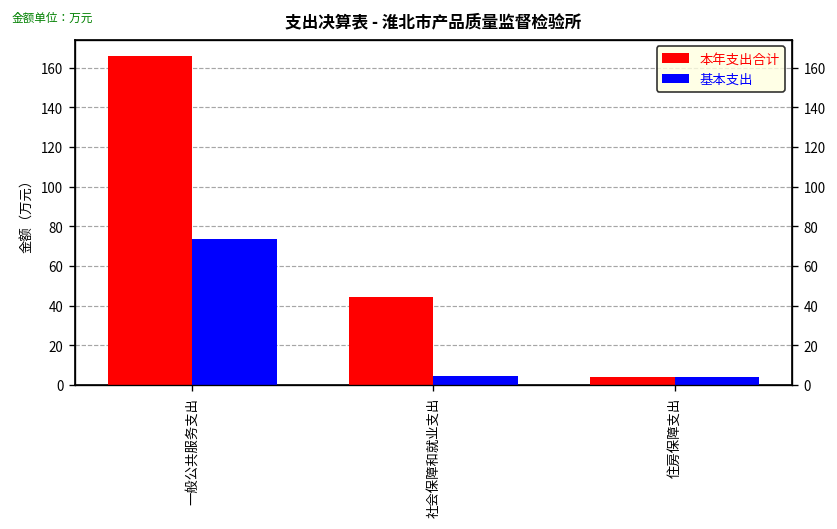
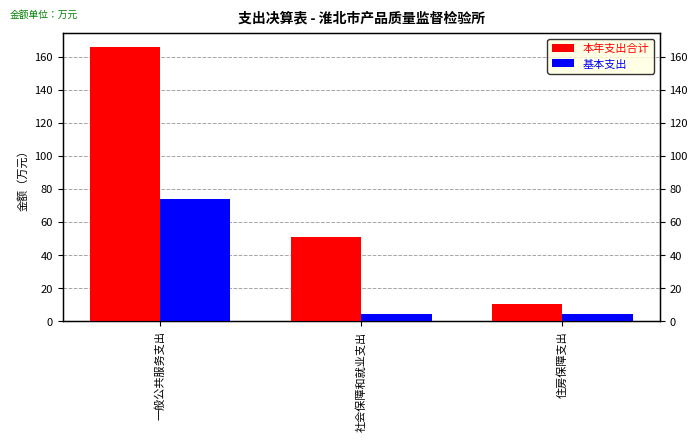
  {
    "本年支出合计": {
      "一般公共服务支出": 166,
-     "社会保障和就业支出": 44,
-     "住房保障支出": 4
+     "社会保障和就业支出": 51,
+     "住房保障支出": 10
    },
    "基本支出": {
      "一般公共服务支出": 74,
      "社会保障和就业支出": 4,
      "住房保障支出": 4
    }
  }
